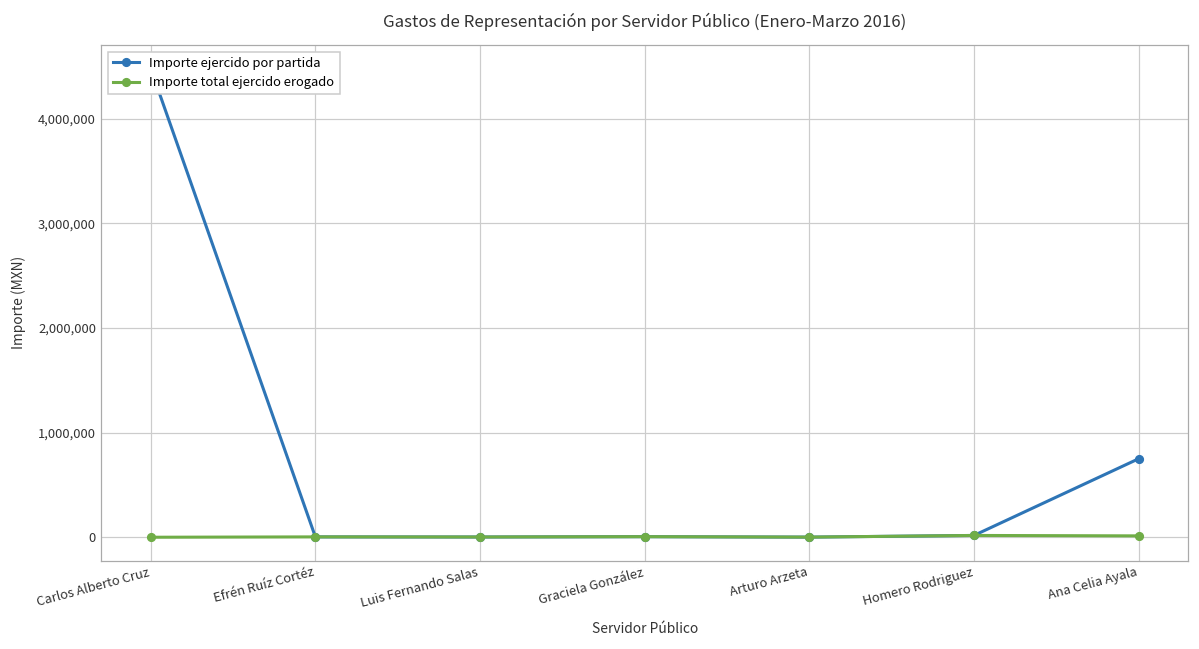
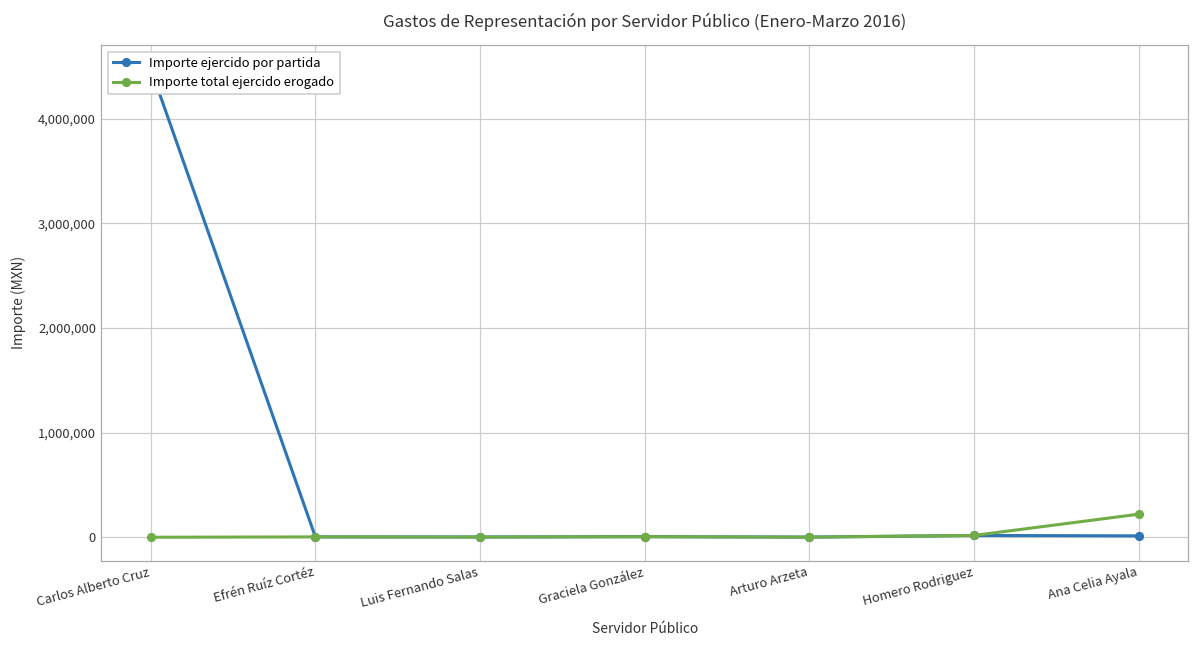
  {
    "Importe ejercido por partida": {
-     "Ana Celia Ayala": "800,000"
+     "Ana Celia Ayala": "0"
    },
    "Importe total ejercido erogado": {
      "Carlos Alberto Cruz": "0",
-     "Ana Celia Ayala": "0"
+     "Ana Celia Ayala": "200,000"
    }
  }
